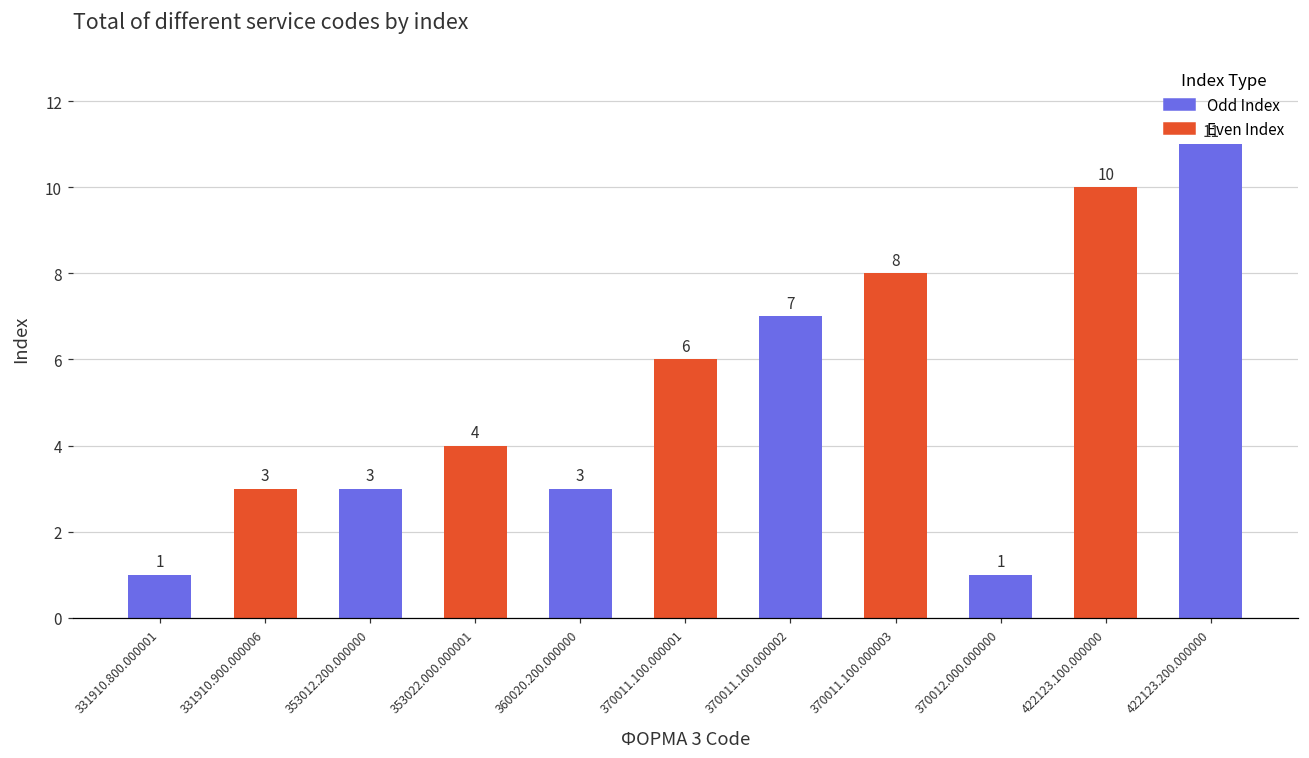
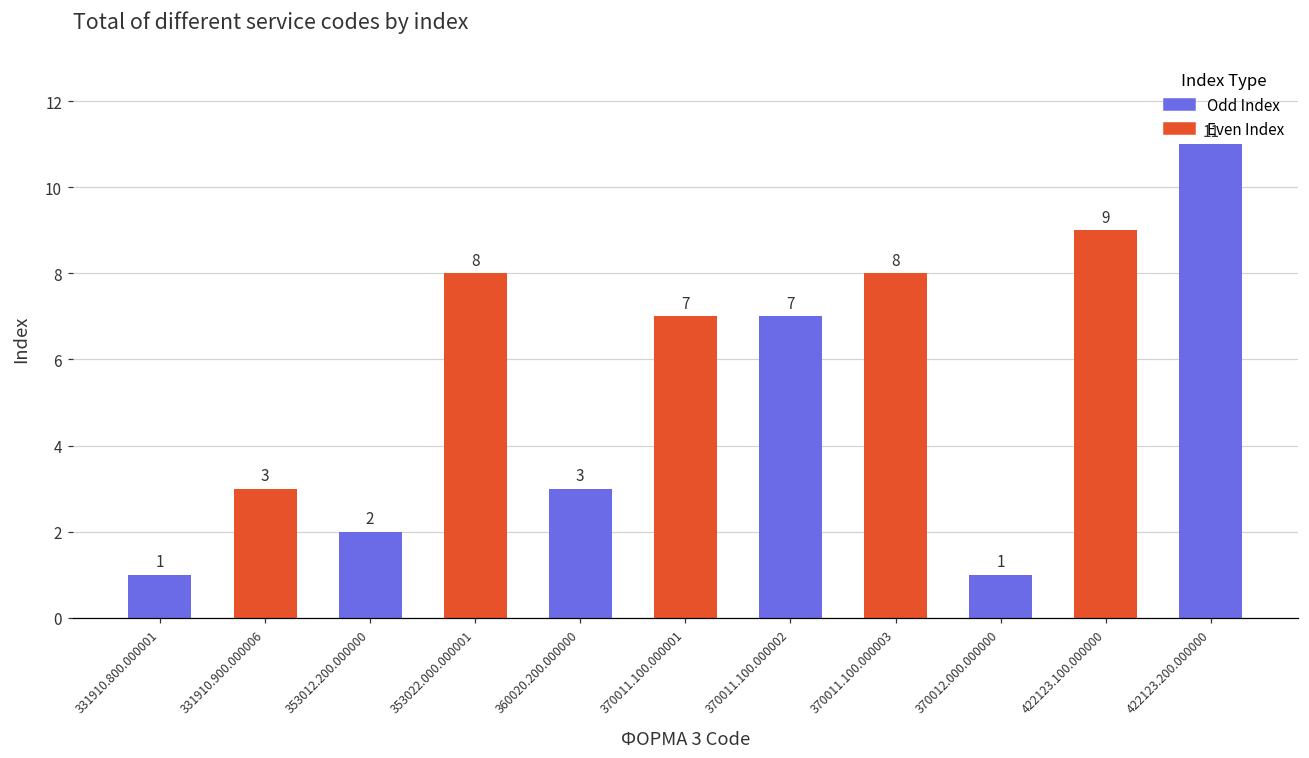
  {
    "331910.800.000001": 1,
    "331910.900.000006": 3,
-   "353012.200.000000": 3,
-   "353022.000.000001": 4,
+   "353012.200.000000": 2,
+   "353022.000.000001": 8,
    "360020.200.000000": 3,
-   "370011.100.000001": 6,
+   "370011.100.000001": 7,
    "370011.100.000002": 7,
    "370011.100.000003": 8,
    "370012.000.000000": 1,
-   "422123.100.000000": 10,
+   "422123.100.000000": 9,
    "422123.200.000000": 11
  }
